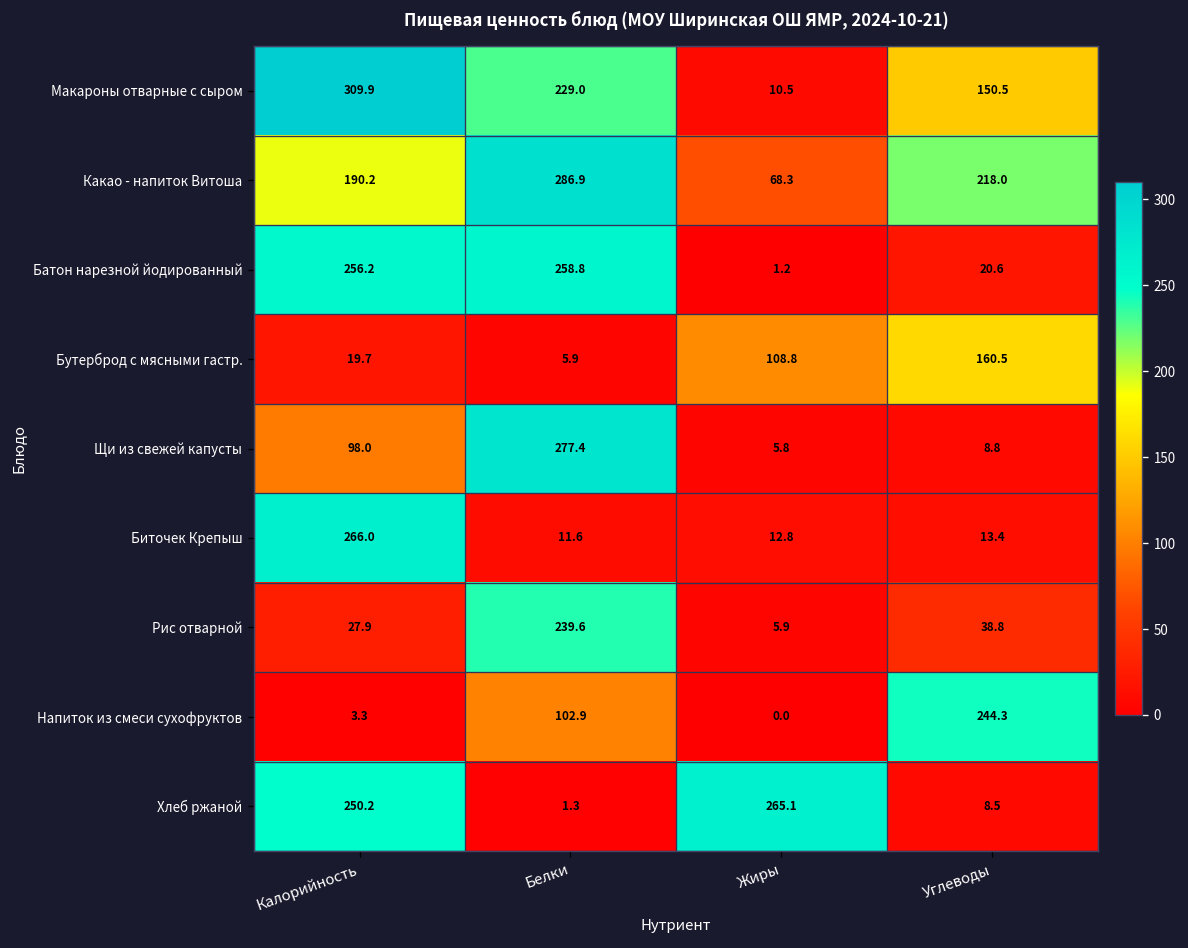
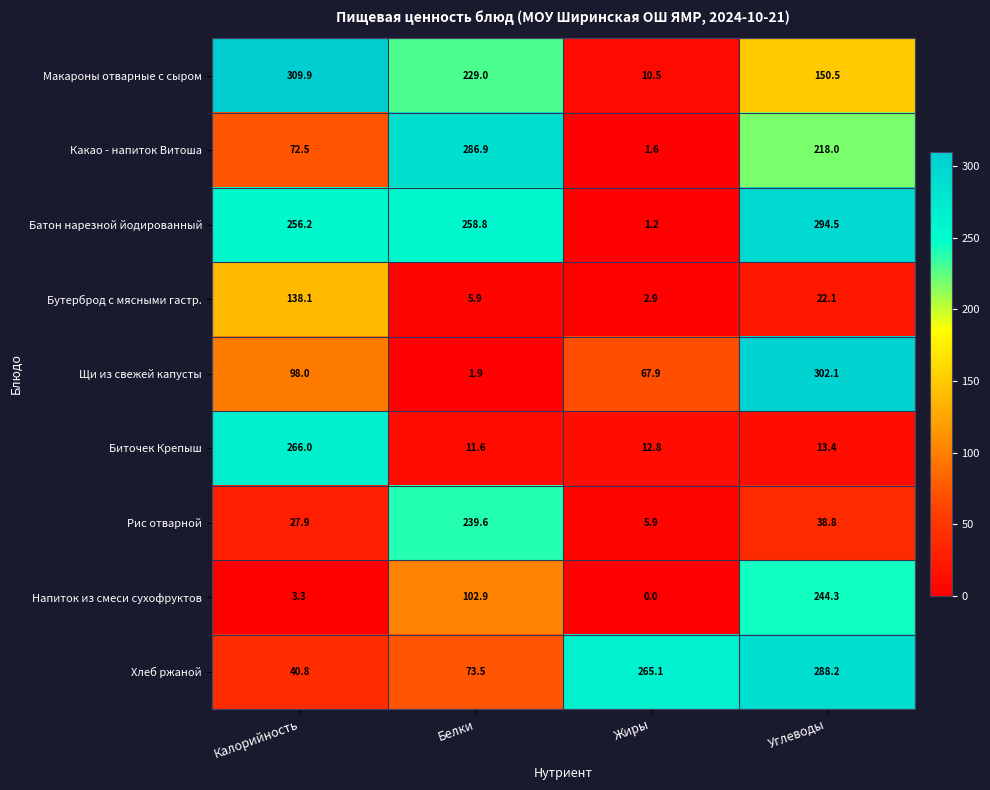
  {
    "Макароны отварные с сыром": {
      "Калорийность": 309.9,
      "Белки": 229.0,
      "Жиры": 10.5,
      "Углеводы": 150.5
    },
    "Какао - напиток Витоша": {
-     "Калорийность": 190.2,
+     "Калорийность": 72.5,
      "Белки": 286.9,
-     "Жиры": 68.3,
+     "Жиры": 1.6,
      "Углеводы": 218.0
    },
    "Батон нарезной йодированный": {
      "Калорийность": 256.2,
      "Белки": 258.8,
      "Жиры": 1.2,
-     "Углеводы": 20.6
+     "Углеводы": 294.5
    },
    "Бутерброд с мясными гастр.": {
-     "Калорийность": 19.7,
+     "Калорийность": 138.1,
      "Белки": 5.9,
-     "Жиры": 108.8,
-     "Углеводы": 160.5
+     "Жиры": 2.9,
+     "Углеводы": 22.1
    },
    "Щи из свежей капусты": {
      "Калорийность": 98.0,
-     "Белки": 277.4,
-     "Жиры": 5.8,
-     "Углеводы": 8.8
+     "Белки": 1.9,
+     "Жиры": 67.9,
+     "Углеводы": 302.1
    },
    "Биточек Крепыш": {
      "Калорийность": 266.0,
      "Белки": 11.6,
      "Жиры": 12.8,
      "Углеводы": 13.4
    },
    "Рис отварной": {
      "Калорийность": 27.9,
      "Белки": 239.6,
      "Жиры": 5.9,
      "Углеводы": 38.8
    },
    "Напиток из смеси сухофруктов": {
      "Калорийность": 3.3,
      "Белки": 102.9,
      "Жиры": 0.0,
      "Углеводы": 244.3
    },
    "Хлеб ржаной": {
-     "Калорийность": 250.2,
-     "Белки": 1.3,
+     "Калорийность": 40.8,
+     "Белки": 73.5,
      "Жиры": 265.1,
-     "Углеводы": 8.5
+     "Углеводы": 288.2
    }
  }
